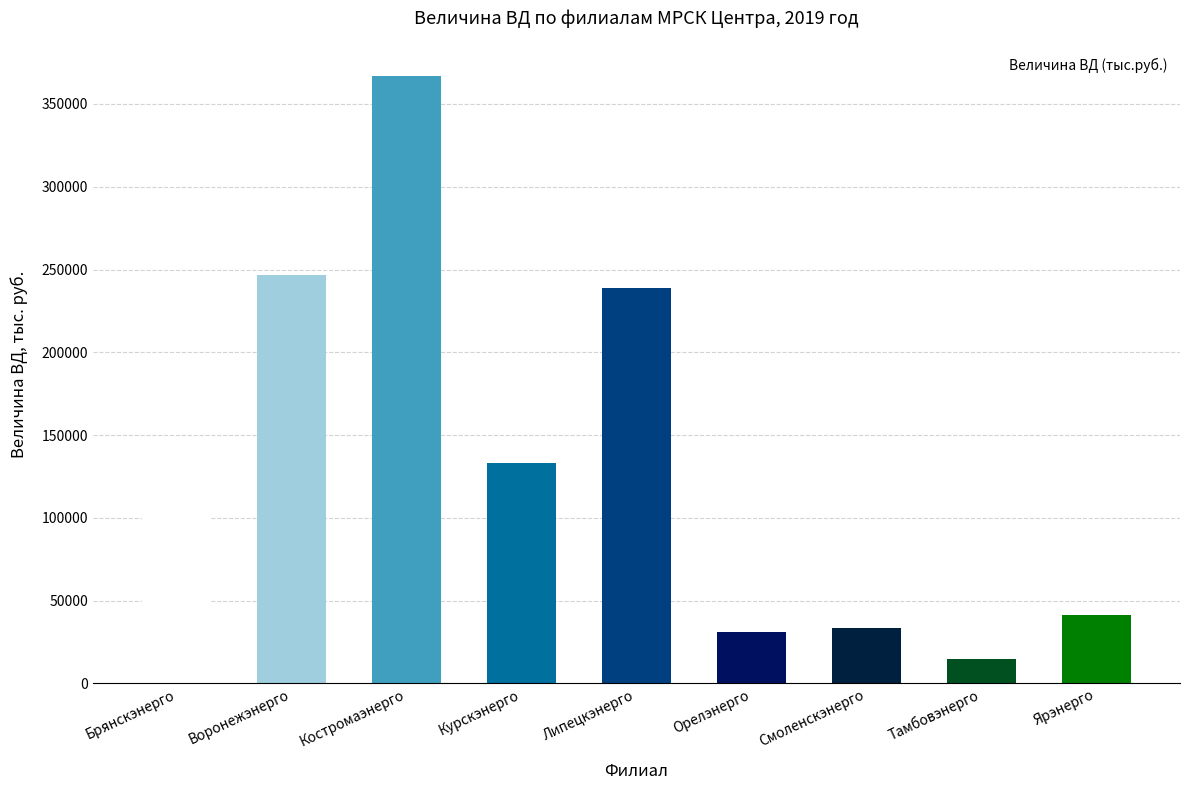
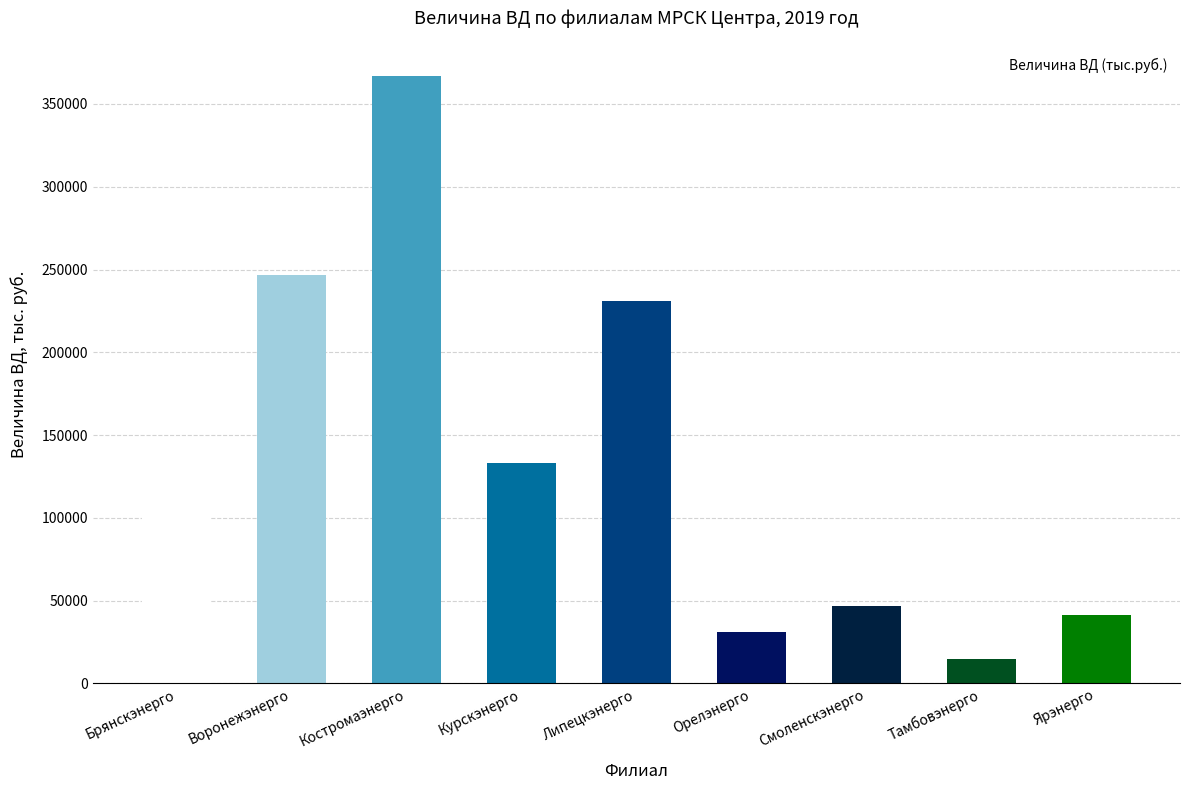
  {
    "Брянскэнерго": 104000,
    "Воронежэнерго": 247000,
    "Костромаэнерго": 367000,
    "Курскэнерго": 133000,
-   "Липецкэнерго": 239000,
+   "Липецкэнерго": 231000,
    "Орелэнерго": 31000,
-   "Смоленскэнерго": 34000,
+   "Смоленскэнерго": 47000,
    "Тамбовэнерго": 15000,
    "Ярэнерго": 41000
  }
